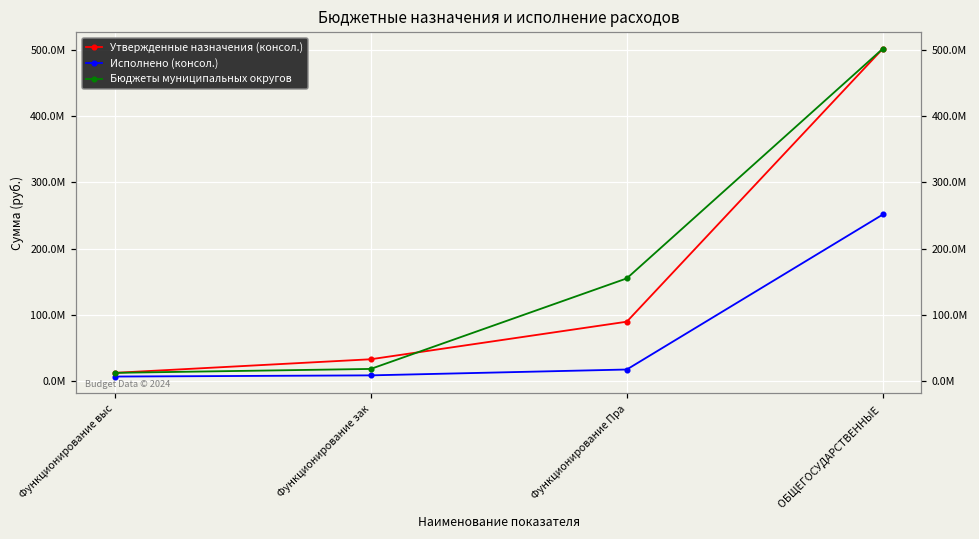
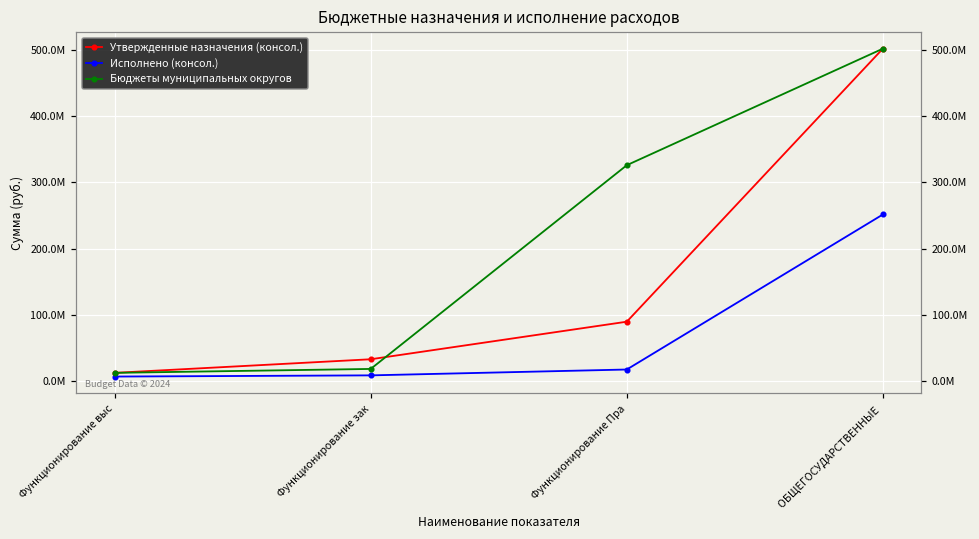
  {
    "Утвержденные назначения (консол.)": {
      "Функционирование зак": 30000000,
      "Функционирование Пра": 90000000
    },
    "Исполнено (консол.)": {
      "Функционирование зак": 10000000,
      "Функционирование Пра": 20000000,
      "ОБЩЕГОСУДАРСТВЕННЫЕ": 250000000
    },
    "Бюджеты муниципальных округов": {
      "Функционирование зак": 20000000,
-     "Функционирование Пра": 160000000
+     "Функционирование Пра": 330000000
    }
  }
